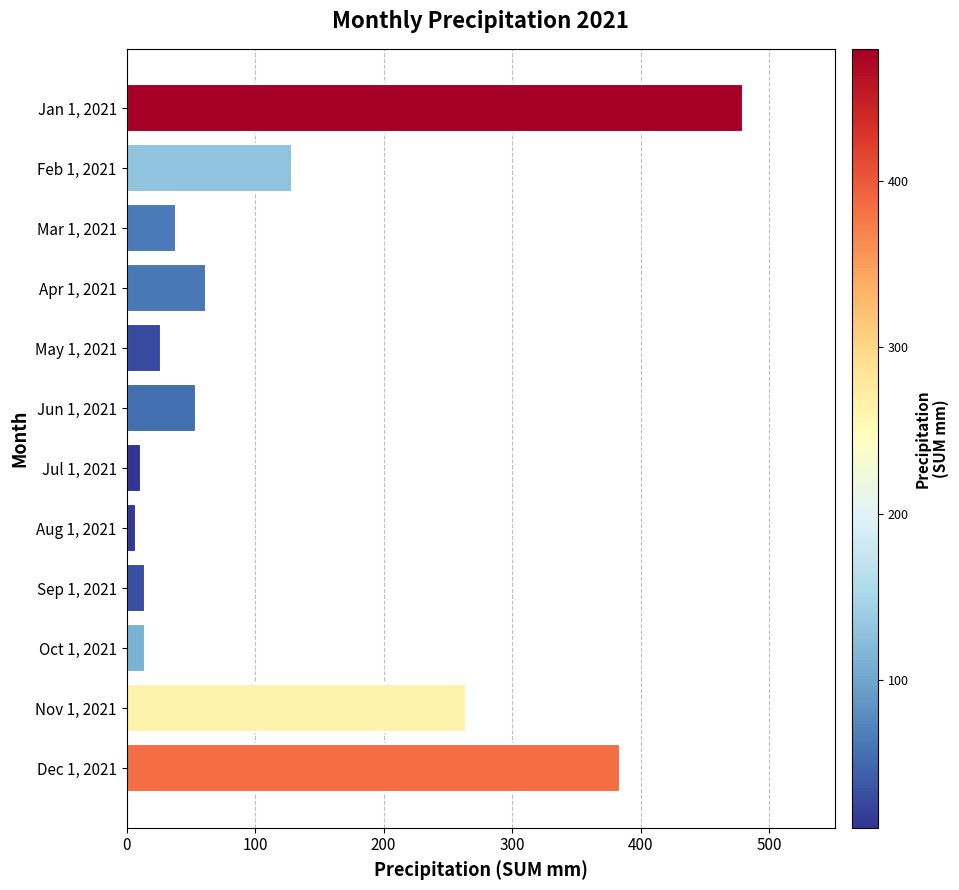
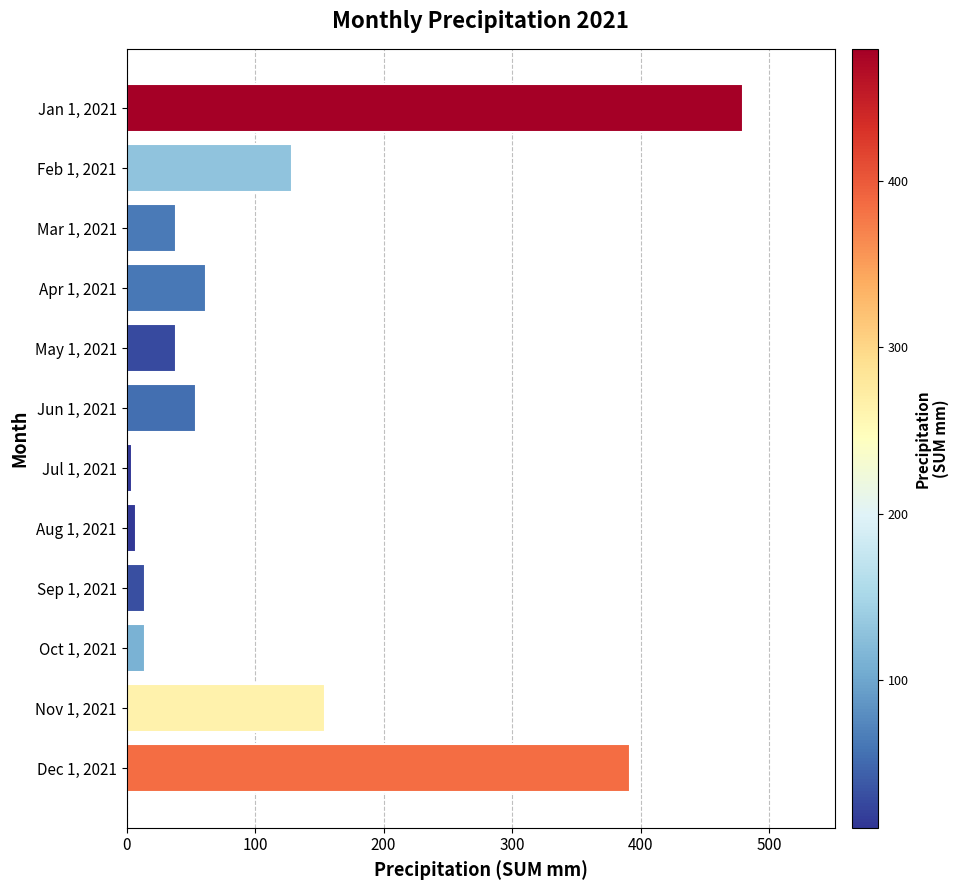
  {
    "Jan 1, 2021": 479,
    "Feb 1, 2021": 129,
    "Mar 1, 2021": 38,
    "Apr 1, 2021": 62,
-   "May 1, 2021": 27,
+   "May 1, 2021": 38,
    "Jun 1, 2021": 54,
-   "Jul 1, 2021": 11,
+   "Jul 1, 2021": 4,
    "Aug 1, 2021": 7,
    "Sep 1, 2021": 15,
    "Oct 1, 2021": 15,
-   "Nov 1, 2021": 264,
-   "Dec 1, 2021": 384
+   "Nov 1, 2021": 154,
+   "Dec 1, 2021": 392
  }
